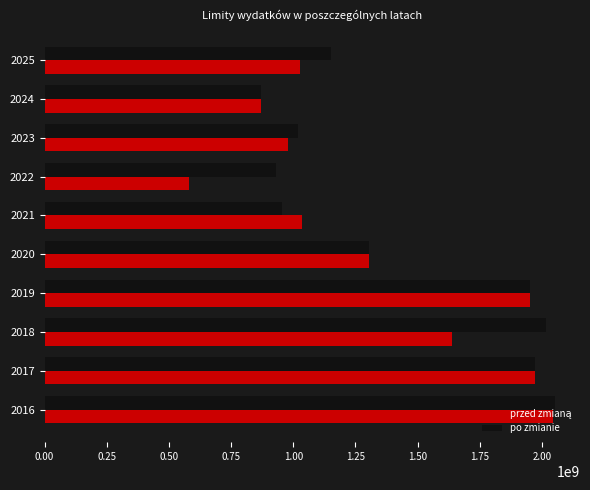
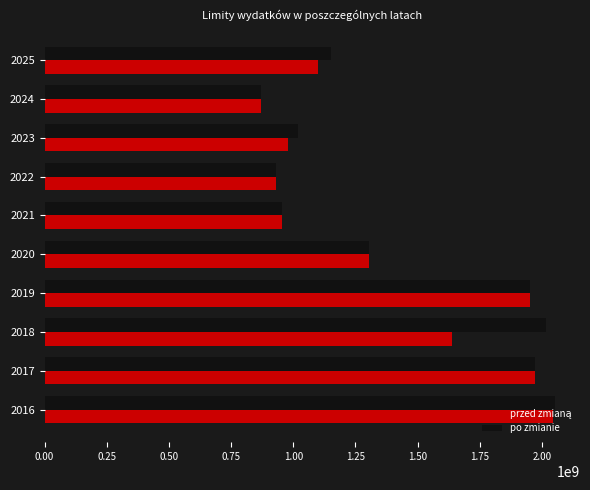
  {
    "przed zmianą": {
-     "2025": 1030000000,
+     "2025": 1100000000,
      "2024": 870000000,
      "2023": 980000000,
-     "2022": 580000000,
-     "2021": 1040000000,
+     "2022": 930000000,
+     "2021": 950000000,
      "2020": 1300000000,
      "2019": 1950000000,
      "2018": 1640000000,
      "2017": 1970000000,
      "2016": 2050000000
    },
    "po zmianie": {
      "2025": 1150000000,
      "2024": 870000000,
      "2023": 1020000000,
      "2022": 930000000,
      "2021": 950000000,
      "2020": 1300000000,
      "2019": 1950000000,
      "2018": 2020000000,
      "2017": 1970000000,
      "2016": 2050000000
    }
  }
